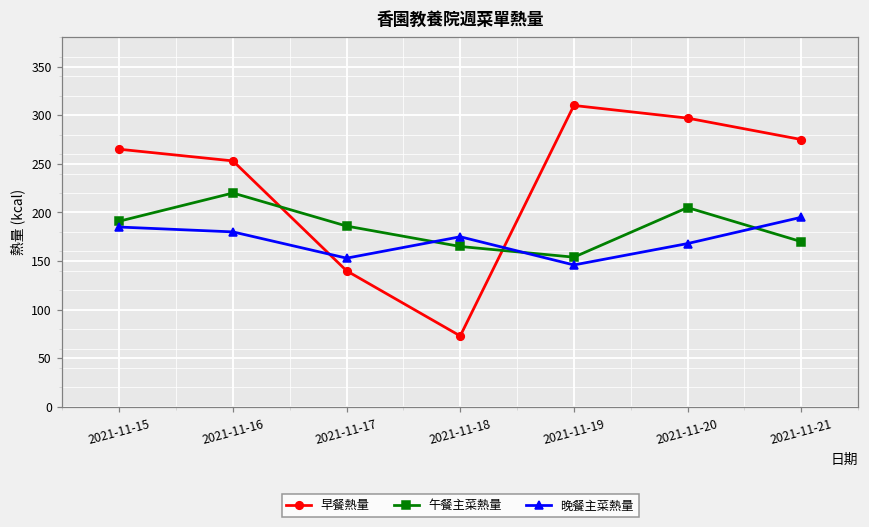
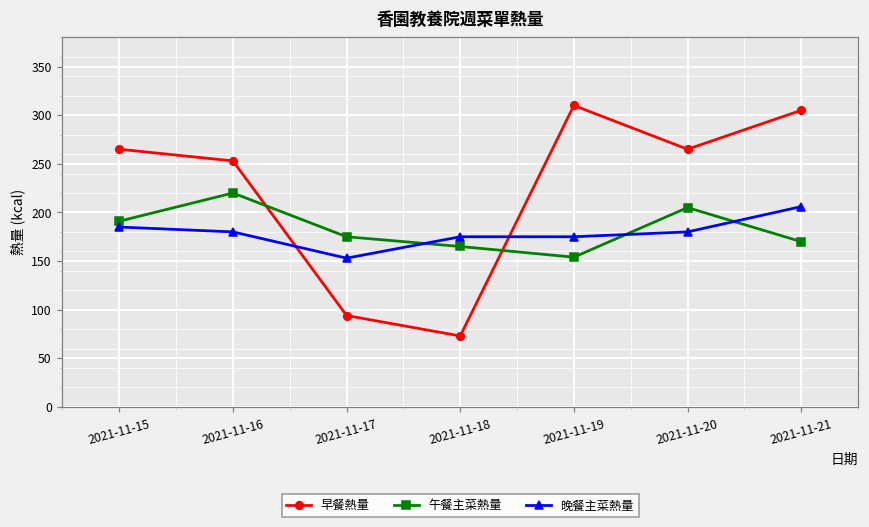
  {
    "早餐熱量": {
      "2021-11-15": 270,
      "2021-11-16": 250,
-     "2021-11-17": 140,
+     "2021-11-17": 90,
      "2021-11-18": 70,
      "2021-11-19": 310,
-     "2021-11-20": 300,
-     "2021-11-21": 280
+     "2021-11-20": 270,
+     "2021-11-21": 310
    },
    "午餐主菜熱量": {
      "2021-11-15": 190,
      "2021-11-16": 220,
-     "2021-11-17": 190,
+     "2021-11-17": 180,
      "2021-11-18": 170,
      "2021-11-19": 150,
      "2021-11-20": 210,
      "2021-11-21": 170
    },
    "晚餐主菜熱量": {
      "2021-11-15": 190,
      "2021-11-16": 180,
      "2021-11-17": 150,
      "2021-11-18": 180,
-     "2021-11-19": 150,
-     "2021-11-20": 170,
-     "2021-11-21": 200
+     "2021-11-19": 180,
+     "2021-11-20": 180,
+     "2021-11-21": 210
    }
  }
